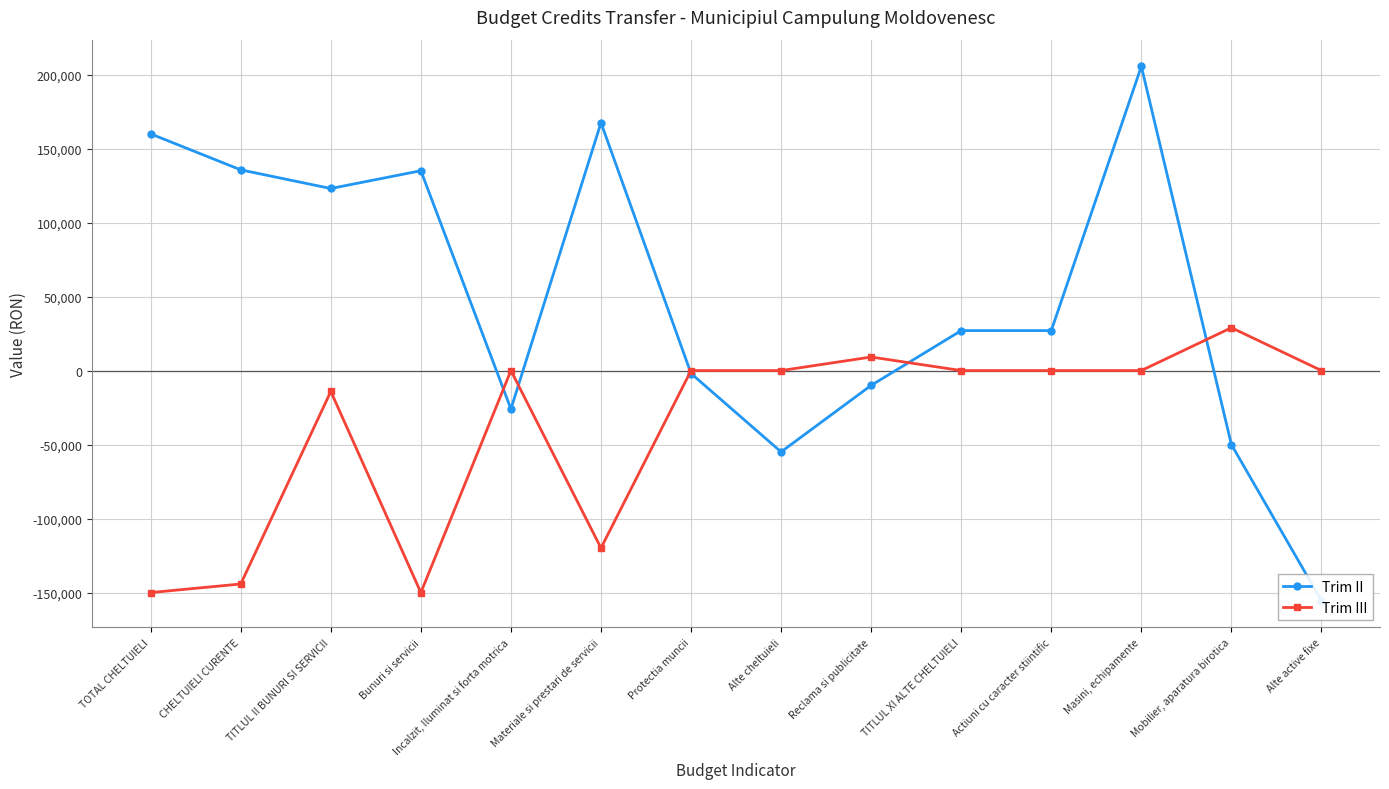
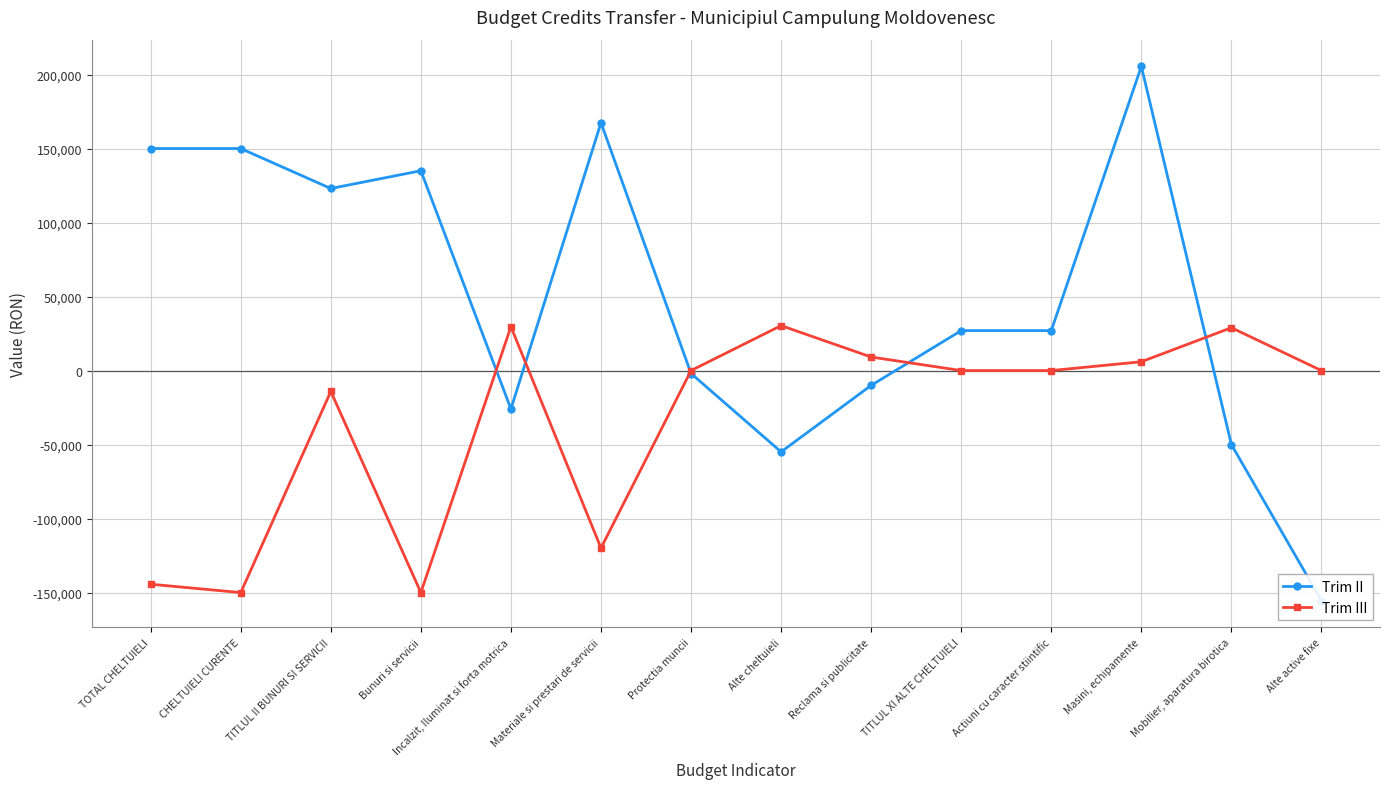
  {
    "Trim II": {
-     "TOTAL CHELTUIELI": "160,000",
-     "CHELTUIELI CURENTE": "136,000",
+     "TOTAL CHELTUIELI": "150,000",
+     "CHELTUIELI CURENTE": "150,000",
      "TITLUL II BUNURI SI SERVICII": "123,000",
      "Bunuri si servicii": "135,000",
      "Incalzit, Iluminat si forta motrica": "-26,000",
      "Materiale si prestari de servicii": "167,000",
      "Protectia muncii": "-2,000",
      "Alte cheltuieli": "-55,000",
      "Reclama si publicitate": "-10,000",
      "TITLUL XI ALTE CHELTUIELI": "27,000",
      "Actiuni cu caracter stiintific": "27,000",
      "Masini, echipamente": "206,000",
      "Mobilier, aparatura birotica": "-50,000"
    },
    "Trim III": {
-     "TOTAL CHELTUIELI": "-150,000",
-     "CHELTUIELI CURENTE": "-144,000",
+     "TOTAL CHELTUIELI": "-144,000",
+     "CHELTUIELI CURENTE": "-150,000",
      "TITLUL II BUNURI SI SERVICII": "-14,000",
      "Bunuri si servicii": "-150,000",
-     "Incalzit, Iluminat si forta motrica": "0",
+     "Incalzit, Iluminat si forta motrica": "30,000",
      "Materiale si prestari de servicii": "-120,000",
      "Protectia muncii": "0",
-     "Alte cheltuieli": "0",
+     "Alte cheltuieli": "30,000",
      "Reclama si publicitate": "9,000",
      "TITLUL XI ALTE CHELTUIELI": "0",
      "Actiuni cu caracter stiintific": "0",
-     "Masini, echipamente": "0",
+     "Masini, echipamente": "6,000",
      "Mobilier, aparatura birotica": "29,000",
      "Alte active fixe": "0"
    }
  }
